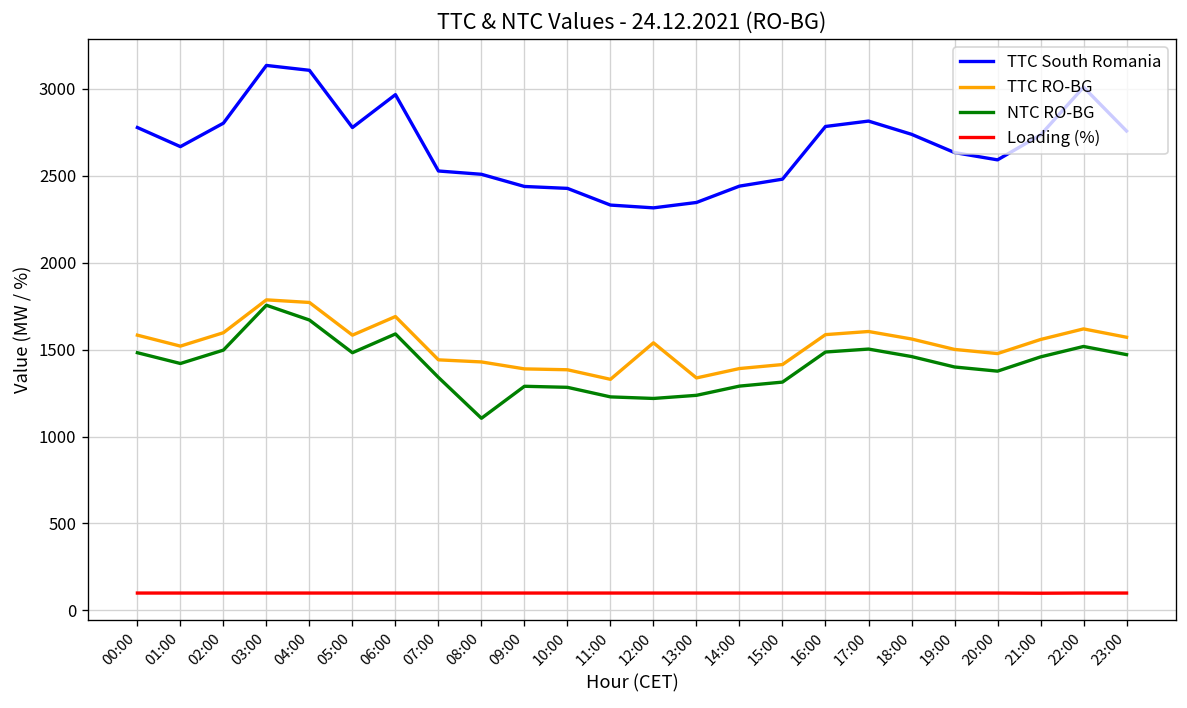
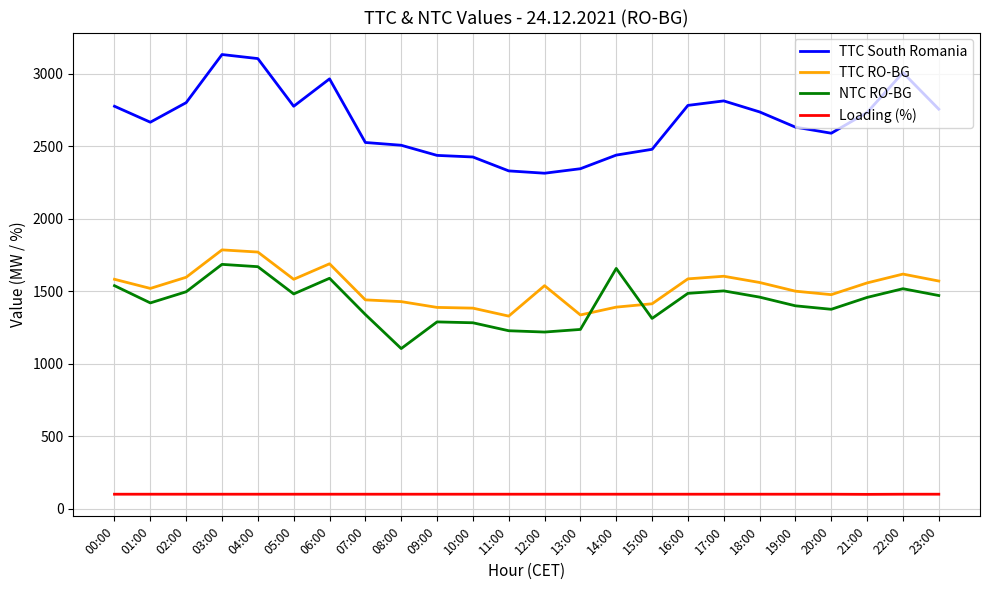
  {
    "TTC South Romania": {
      "00:00": 2780,
      "01:00": 2670,
      "02:00": 2800,
      "03:00": 3130,
      "04:00": 3110,
      "05:00": 2780,
      "06:00": 2970,
      "07:00": 2530,
      "08:00": 2510,
      "09:00": 2440,
      "10:00": 2430,
      "11:00": 2330,
      "12:00": 2320,
      "13:00": 2350,
      "14:00": 2440,
      "15:00": 2480,
      "16:00": 2780,
      "17:00": 2810,
      "18:00": 2740,
      "20:00": 2590
    },
    "TTC RO-BG": {
      "00:00": 1580,
      "01:00": 1520,
      "02:00": 1600,
      "03:00": 1790,
      "04:00": 1770,
      "05:00": 1580,
      "06:00": 1690,
      "07:00": 1440,
      "08:00": 1430,
      "09:00": 1390,
      "10:00": 1380,
      "11:00": 1330,
      "12:00": 1540,
      "13:00": 1340,
      "14:00": 1390,
      "15:00": 1410,
      "16:00": 1590,
      "17:00": 1600,
      "18:00": 1560,
      "19:00": 1500,
      "20:00": 1480,
      "21:00": 1560,
      "22:00": 1620,
      "23:00": 1570
    },
    "NTC RO-BG": {
-     "00:00": 1480,
+     "00:00": 1540,
      "01:00": 1420,
      "02:00": 1500,
-     "03:00": 1760,
+     "03:00": 1690,
      "04:00": 1670,
      "05:00": 1480,
      "06:00": 1590,
      "07:00": 1340,
      "08:00": 1110,
      "09:00": 1290,
      "10:00": 1280,
      "11:00": 1230,
      "12:00": 1220,
      "13:00": 1240,
-     "14:00": 1290,
+     "14:00": 1660,
      "15:00": 1310,
      "16:00": 1490,
      "17:00": 1500,
      "18:00": 1460,
      "19:00": 1400,
      "20:00": 1380,
      "21:00": 1460,
      "22:00": 1520,
      "23:00": 1470
    },
    "Loading (%)": {
      "00:00": 100,
      "01:00": 100,
      "02:00": 100,
      "03:00": 100,
      "04:00": 100,
      "05:00": 100,
      "06:00": 100,
      "07:00": 100,
      "08:00": 100,
      "09:00": 100,
      "10:00": 100,
      "11:00": 100,
      "12:00": 100,
      "13:00": 100,
      "14:00": 100,
      "15:00": 100,
      "16:00": 100,
      "17:00": 100,
      "18:00": 100,
      "19:00": 100,
      "20:00": 100,
      "21:00": 100,
      "22:00": 100,
      "23:00": 100
    }
  }
